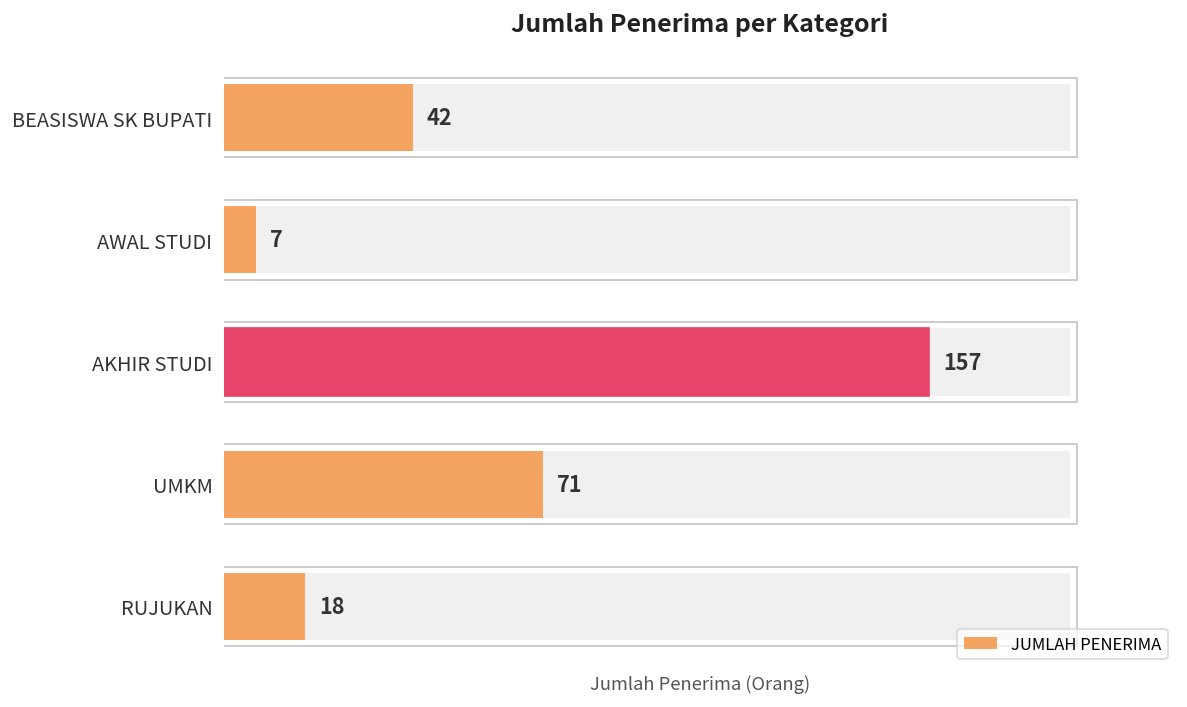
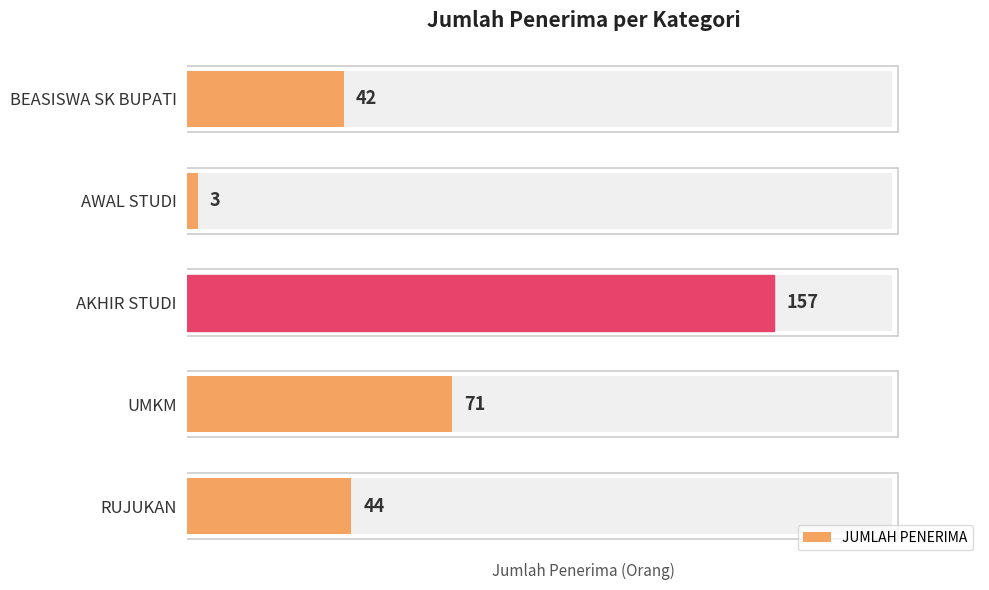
  {
    "JUMLAH PENERIMA": {
-     "AWAL STUDI": 7,
-     "RUJUKAN": 18
+     "AWAL STUDI": 3,
+     "RUJUKAN": 44
    }
  }
